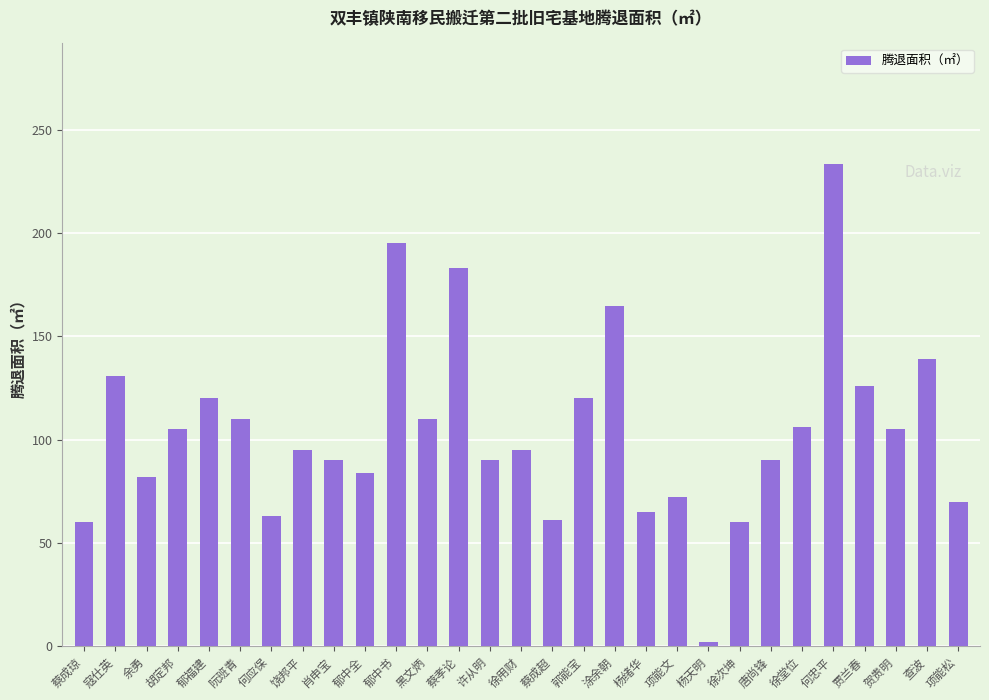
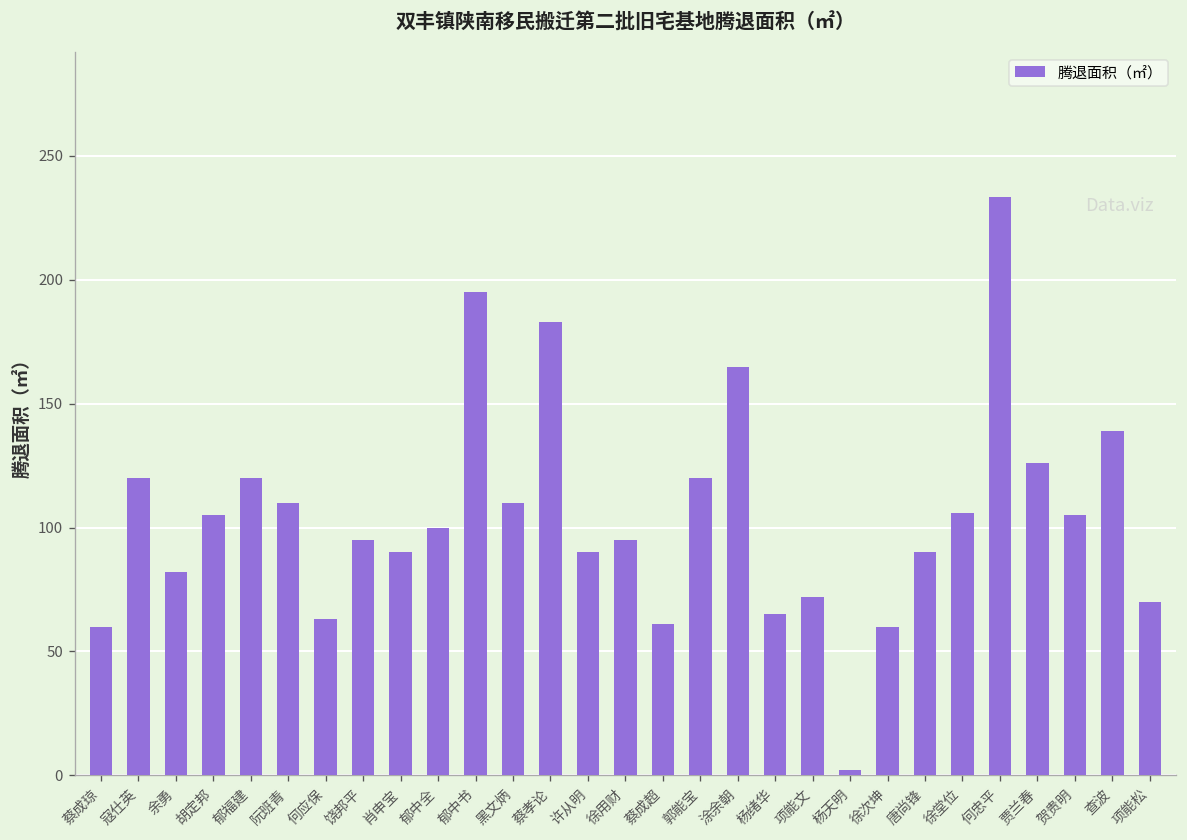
  {
    "蔡成琼": 60,
-   "寇仕英": 131,
+   "寇仕英": 120,
    "余勇": 82,
    "胡定邦": 105,
    "郁福建": 120,
    "阮班青": 110,
    "何应保": 63,
    "饶邦平": 95,
    "肖申宝": 90,
-   "郁中全": 84,
+   "郁中全": 100,
    "郁中书": 195,
    "黑文炳": 110,
    "蔡孝论": 183,
    "许从明": 90,
    "徐用财": 95,
    "蔡成超": 61,
    "郭能宝": 120,
    "涂余朝": 165,
    "杨绪华": 65,
    "项能文": 72,
    "杨天明": 2,
    "徐次坤": 60,
    "唐尚锋": 90,
    "徐堂位": 106,
    "何忠平": 233,
    "贾兰春": 126,
    "贺贵明": 105,
    "查波": 139,
    "项能松": 70
  }
